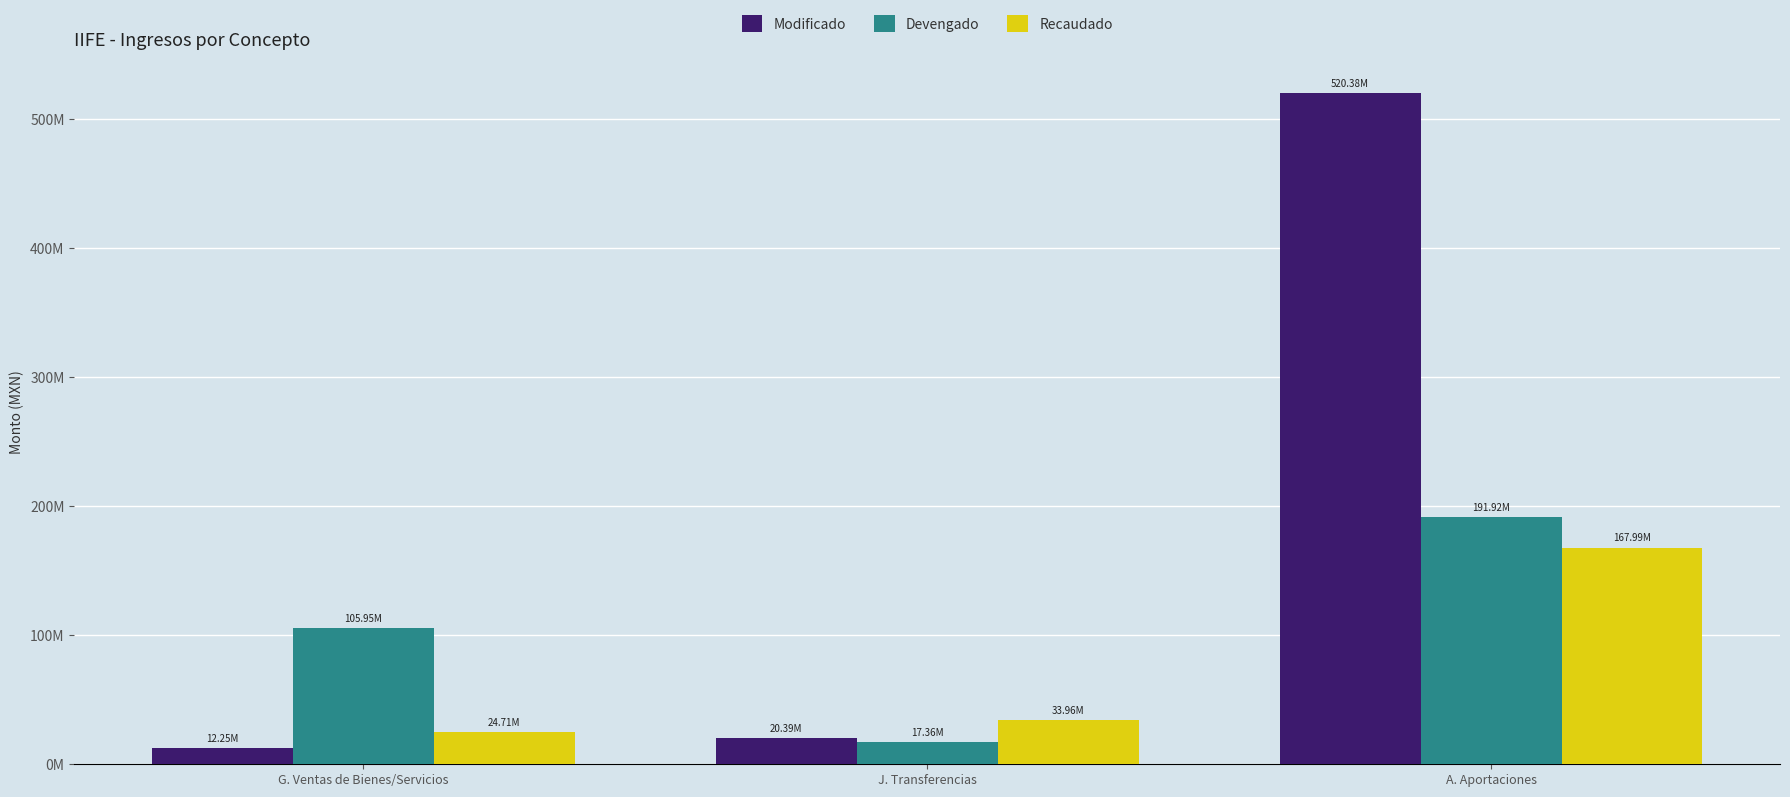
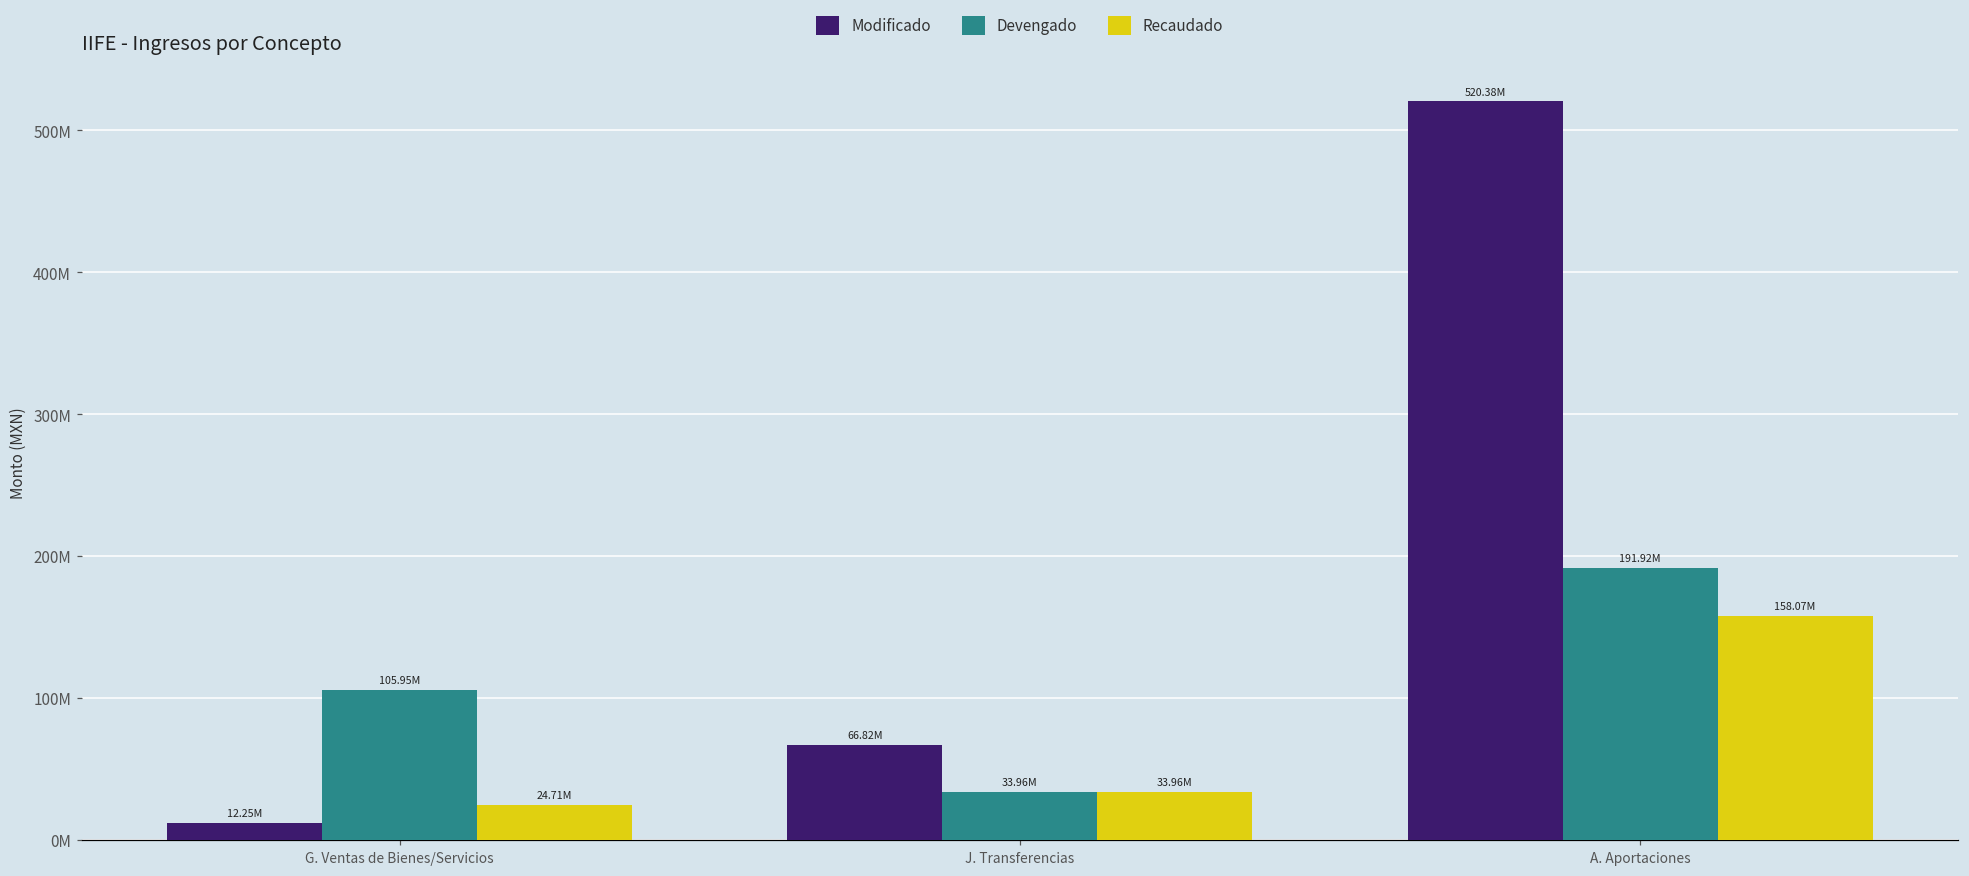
  {
    "Modificado": {
      "G. Ventas de Bienes/Servicios": "12.25M",
-     "J. Transferencias": "20.39M",
+     "J. Transferencias": "66.82M",
      "A. Aportaciones": "520.38M"
    },
    "Devengado": {
      "G. Ventas de Bienes/Servicios": "105.95M",
-     "J. Transferencias": "17.36M",
+     "J. Transferencias": "33.96M",
      "A. Aportaciones": "191.92M"
    },
    "Recaudado": {
      "G. Ventas de Bienes/Servicios": "24.71M",
      "J. Transferencias": "33.96M",
-     "A. Aportaciones": "167.99M"
+     "A. Aportaciones": "158.07M"
    }
  }
